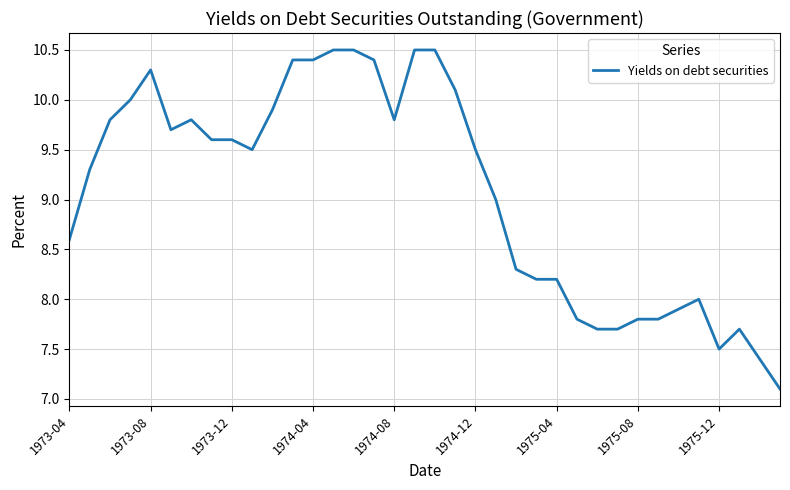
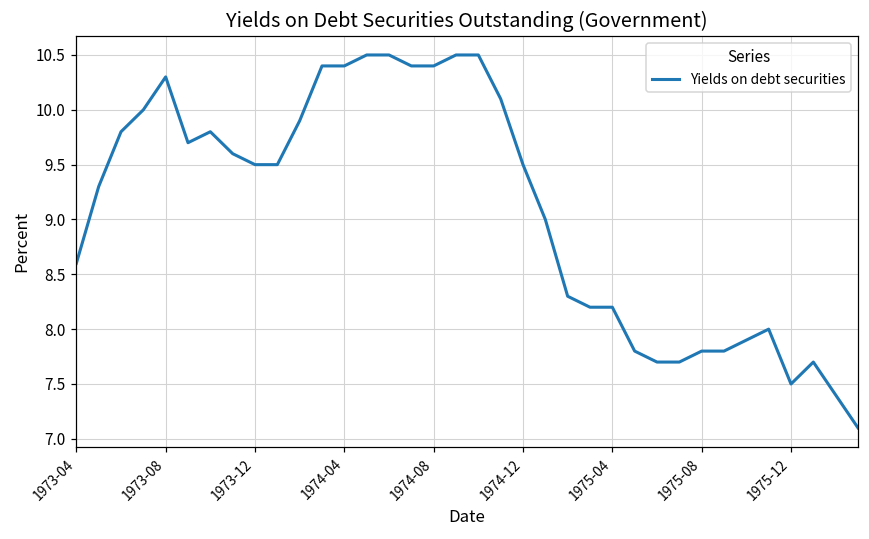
  {
    "1973-04": 8.6,
    "1973-08": 10.3,
-   "1973-12": 9.6,
+   "1973-12": 9.5,
    "1974-04": 10.4,
-   "1974-08": 9.8,
+   "1974-08": 10.4,
    "1974-12": 9.5,
    "1975-04": 8.2,
    "1975-08": 7.8,
    "1975-12": 7.5
  }
